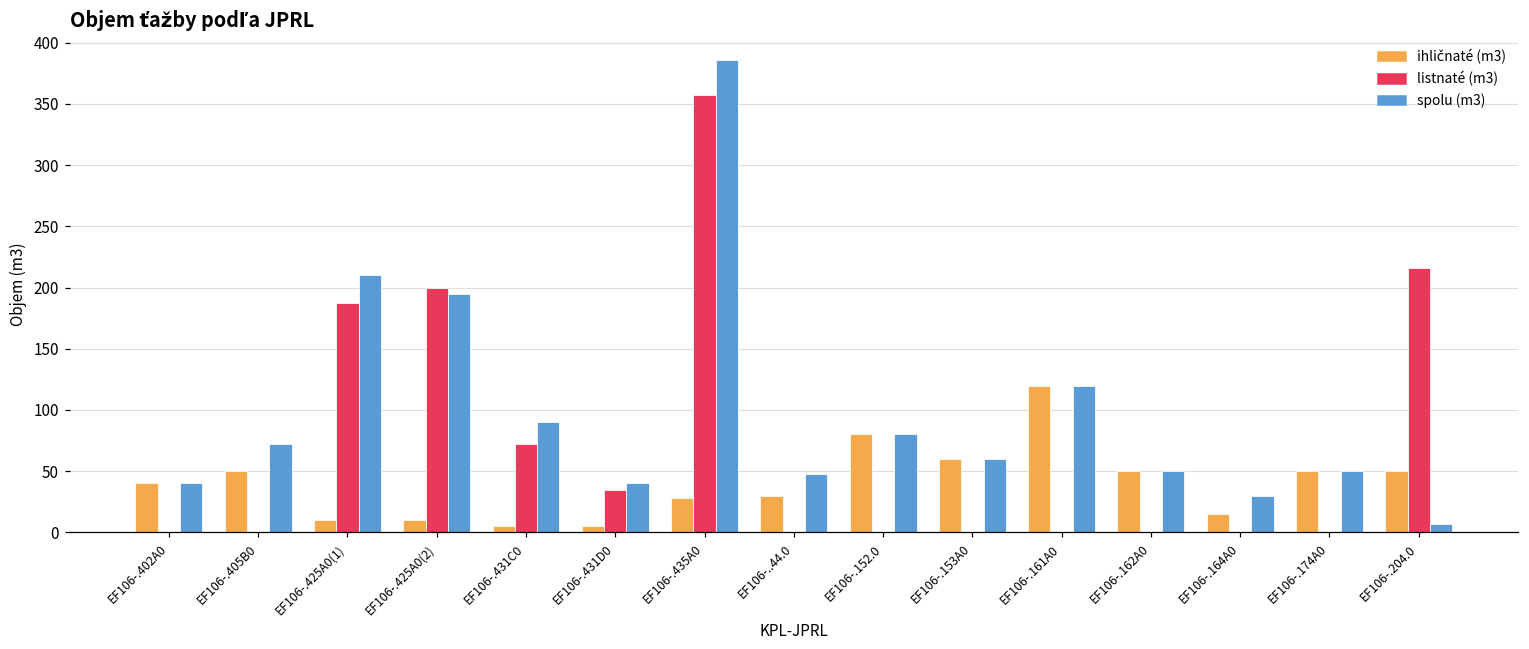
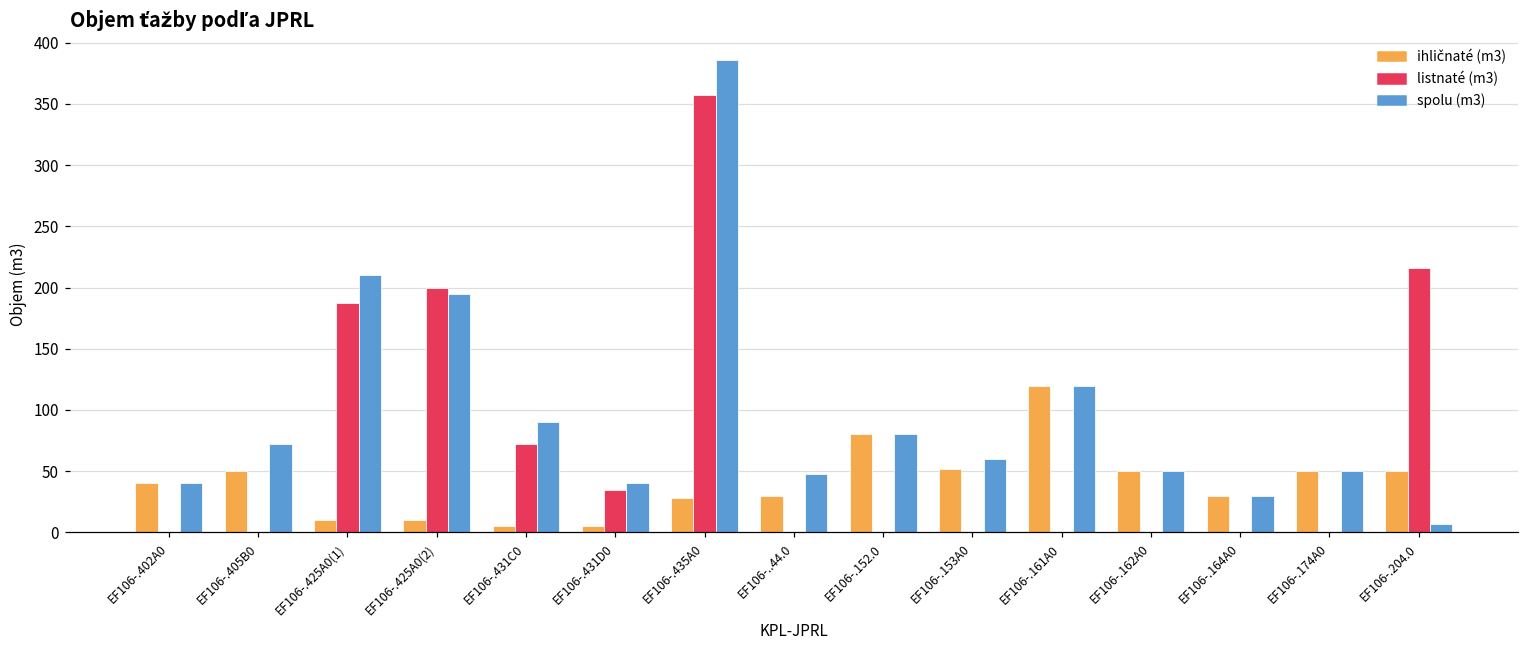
  {
    "ihličnaté (m3)": {
      "EF106-.402A0": 40,
      "EF106-.405B0": 50,
      "EF106-.425A0(1)": 10,
      "EF106-.425A0(2)": 10,
      "EF106-.431C0": 5,
      "EF106-.431D0": 5,
      "EF106-.435A0": 29,
      "EF106-..44.0": 30,
      "EF106-.152.0": 80,
-     "EF106-.153A0": 60,
+     "EF106-.153A0": 52,
      "EF106-.161A0": 120,
      "EF106-.162A0": 50,
-     "EF106-.164A0": 15,
+     "EF106-.164A0": 30,
      "EF106-.174A0": 50,
      "EF106-.204.0": 50
    },
    "listnaté (m3)": {
      "EF106-.402A0": 0,
      "EF106-.405B0": 0,
      "EF106-.425A0(1)": 187,
      "EF106-.425A0(2)": 200,
      "EF106-.431C0": 72,
      "EF106-.431D0": 35,
      "EF106-.435A0": 357,
      "EF106-..44.0": 0,
      "EF106-.152.0": 0,
      "EF106-.153A0": 0,
      "EF106-.161A0": 0,
      "EF106-.162A0": 0,
      "EF106-.164A0": 0,
      "EF106-.174A0": 0,
      "EF106-.204.0": 216
    },
    "spolu (m3)": {
      "EF106-.402A0": 40,
      "EF106-.405B0": 72,
      "EF106-.425A0(1)": 210,
      "EF106-.425A0(2)": 195,
      "EF106-.431C0": 90,
      "EF106-.431D0": 40,
      "EF106-.435A0": 386,
      "EF106-..44.0": 48,
      "EF106-.152.0": 80,
      "EF106-.153A0": 60,
      "EF106-.161A0": 120,
      "EF106-.162A0": 50,
      "EF106-.164A0": 30,
      "EF106-.174A0": 50,
      "EF106-.204.0": 7
    }
  }
